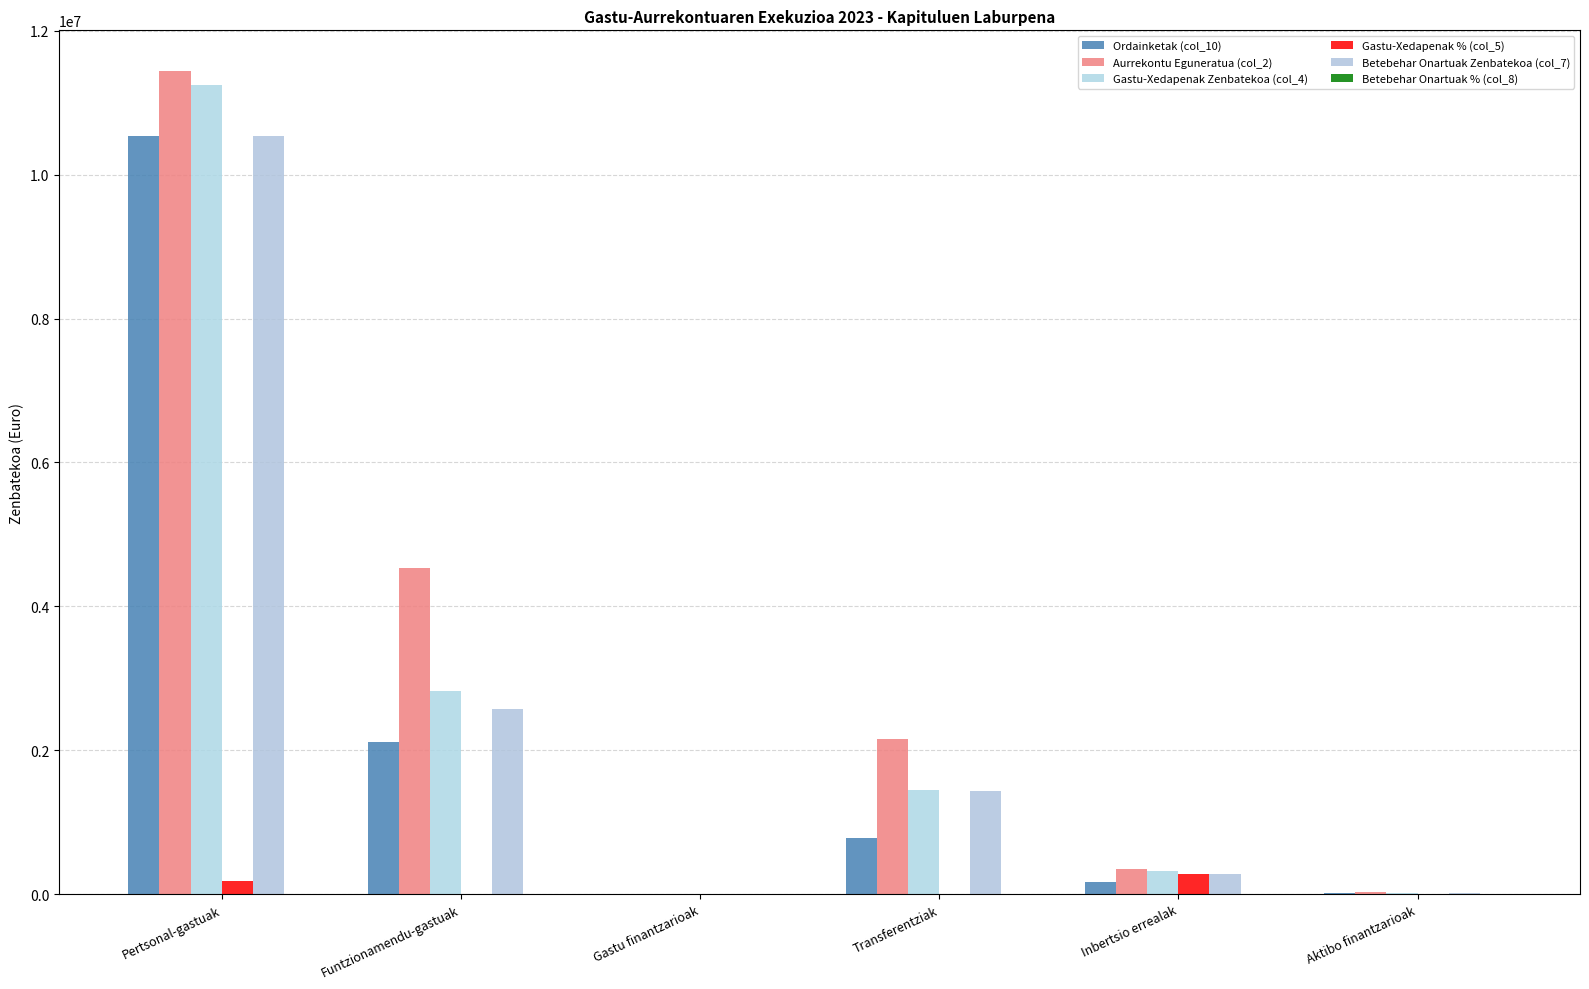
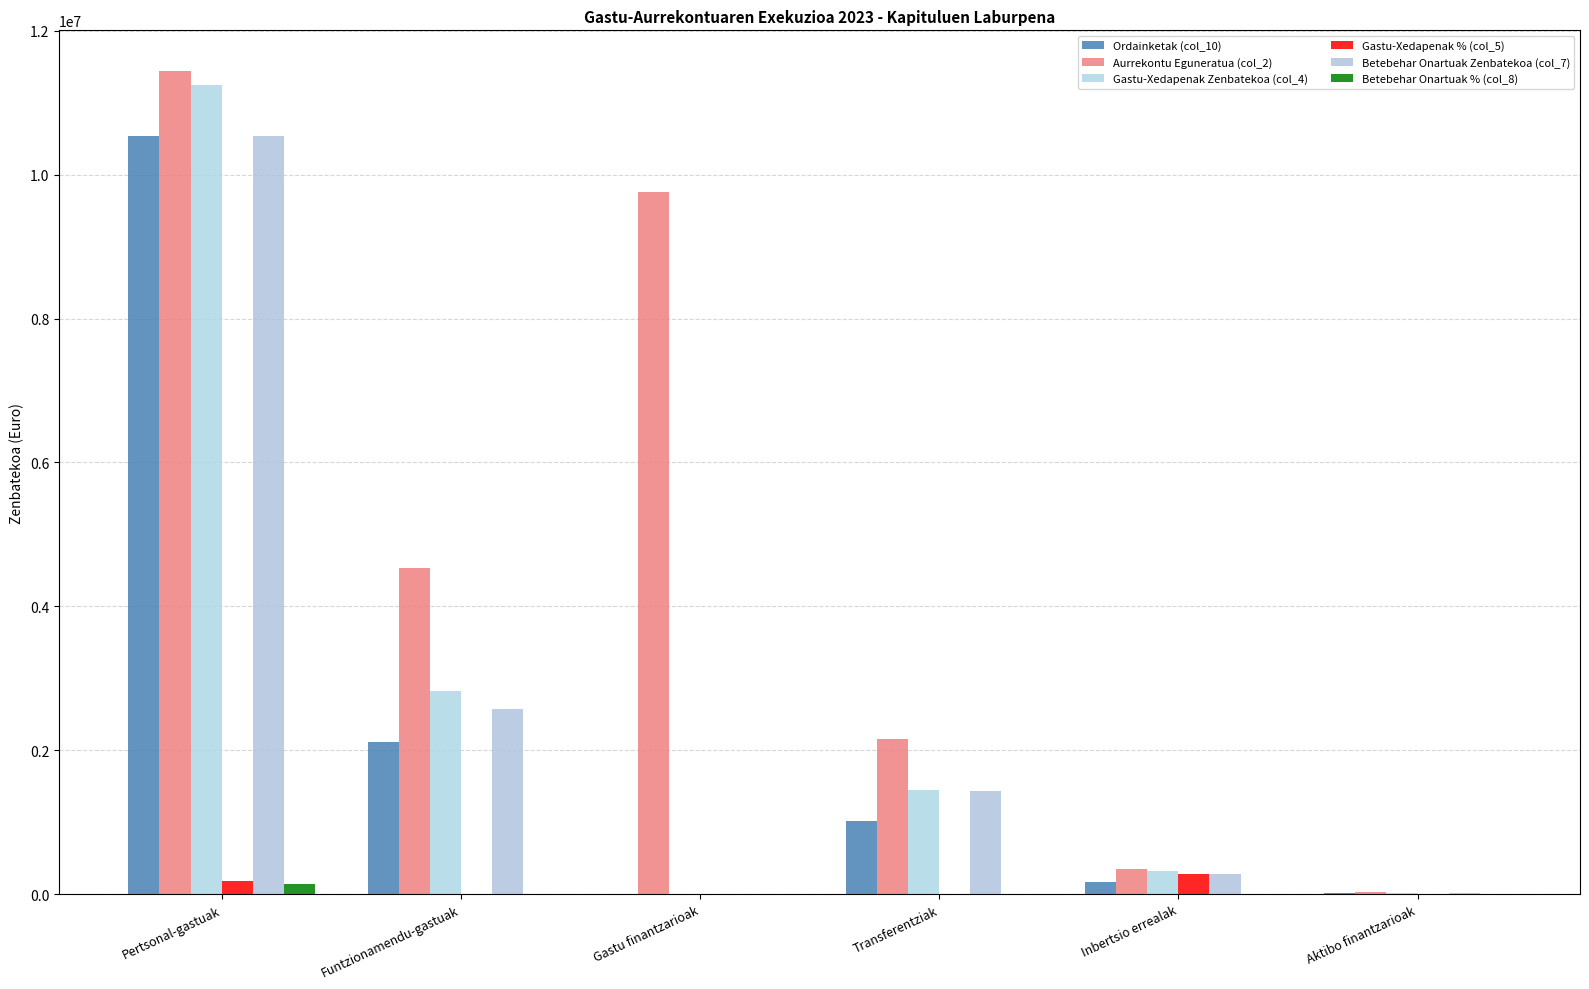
  {
    "Ordainketak (col_10)": {
      "Pertsonal-gastuak": 10500000,
      "Funtzionamendu-gastuak": 2100000,
-     "Transferentziak": 800000,
+     "Transferentziak": 1000000,
      "Inbertsio errealak": 200000
    },
    "Aurrekontu Eguneratua (col_2)": {
      "Pertsonal-gastuak": 11400000,
      "Funtzionamendu-gastuak": 4500000,
-     "Gastu finantzarioak": 0,
+     "Gastu finantzarioak": 9800000,
      "Transferentziak": 2200000,
      "Inbertsio errealak": 300000
    },
    "Gastu-Xedapenak % (col_5)": {
      "Pertsonal-gastuak": 200000,
      "Inbertsio errealak": 300000
    },
    "Betebehar Onartuak % (col_8)": {
-     "Pertsonal-gastuak": 0
+     "Pertsonal-gastuak": 100000
    }
  }
